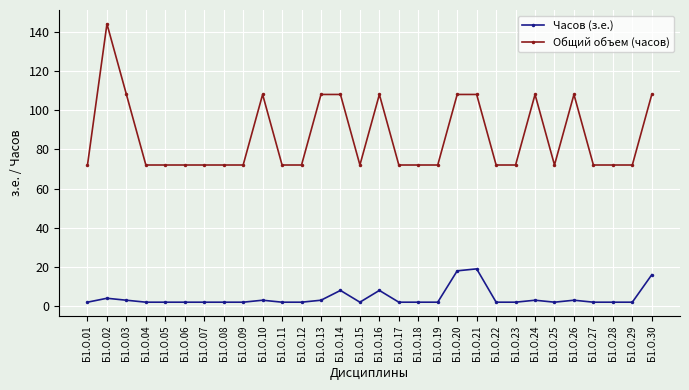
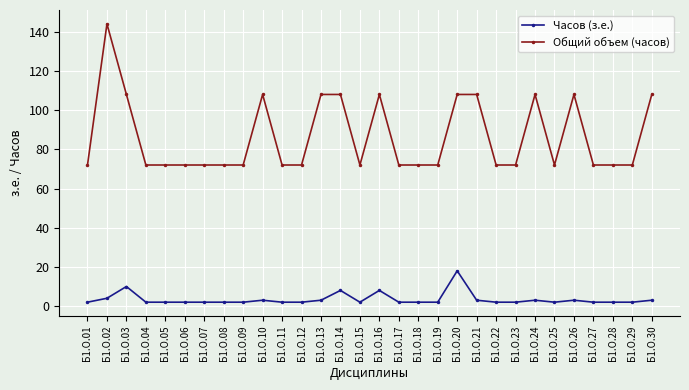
  {
    "Часов (з.е.)": {
      "Б1.О.01": 2,
      "Б1.О.02": 4,
-     "Б1.О.03": 3,
+     "Б1.О.03": 10,
      "Б1.О.04": 2,
      "Б1.О.05": 2,
      "Б1.О.06": 2,
      "Б1.О.07": 2,
      "Б1.О.08": 2,
      "Б1.О.09": 2,
      "Б1.О.10": 3,
      "Б1.О.11": 2,
      "Б1.О.12": 2,
      "Б1.О.13": 3,
      "Б1.О.14": 8,
      "Б1.О.15": 2,
      "Б1.О.16": 8,
      "Б1.О.17": 2,
      "Б1.О.18": 2,
      "Б1.О.19": 2,
      "Б1.О.20": 18,
-     "Б1.О.21": 19,
+     "Б1.О.21": 3,
      "Б1.О.22": 2,
      "Б1.О.23": 2,
      "Б1.О.24": 3,
      "Б1.О.25": 2,
      "Б1.О.26": 3,
      "Б1.О.27": 2,
      "Б1.О.28": 2,
      "Б1.О.29": 2,
-     "Б1.О.30": 16
+     "Б1.О.30": 3
    },
    "Общий объем (часов)": {
      "Б1.О.01": 72,
      "Б1.О.02": 144,
      "Б1.О.03": 108,
      "Б1.О.04": 72,
      "Б1.О.05": 72,
      "Б1.О.06": 72,
      "Б1.О.07": 72,
      "Б1.О.08": 72,
      "Б1.О.09": 72,
      "Б1.О.10": 108,
      "Б1.О.11": 72,
      "Б1.О.12": 72,
      "Б1.О.13": 108,
      "Б1.О.14": 108,
      "Б1.О.15": 72,
      "Б1.О.16": 108,
      "Б1.О.17": 72,
      "Б1.О.18": 72,
      "Б1.О.19": 72,
      "Б1.О.20": 108,
      "Б1.О.21": 108,
      "Б1.О.22": 72,
      "Б1.О.23": 72,
      "Б1.О.24": 108,
      "Б1.О.25": 72,
      "Б1.О.26": 108,
      "Б1.О.27": 72,
      "Б1.О.28": 72,
      "Б1.О.29": 72,
      "Б1.О.30": 108
    }
  }
